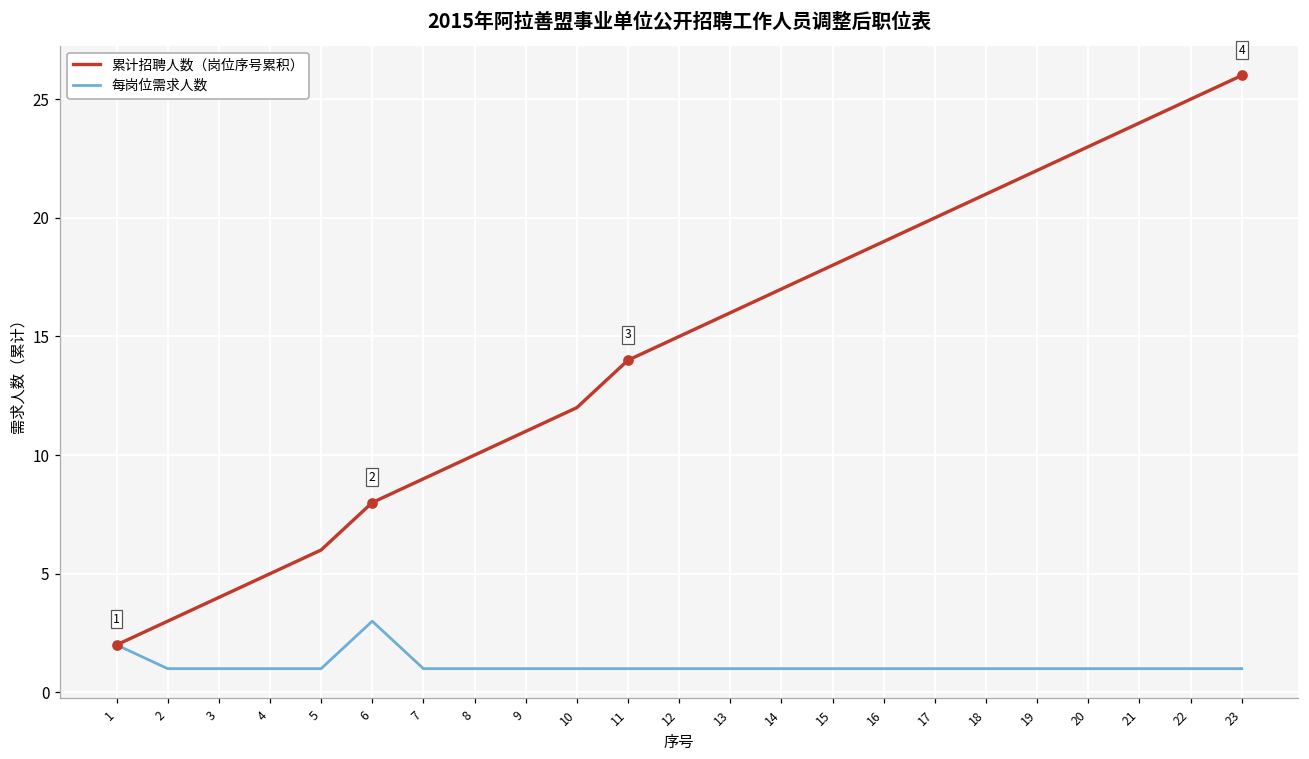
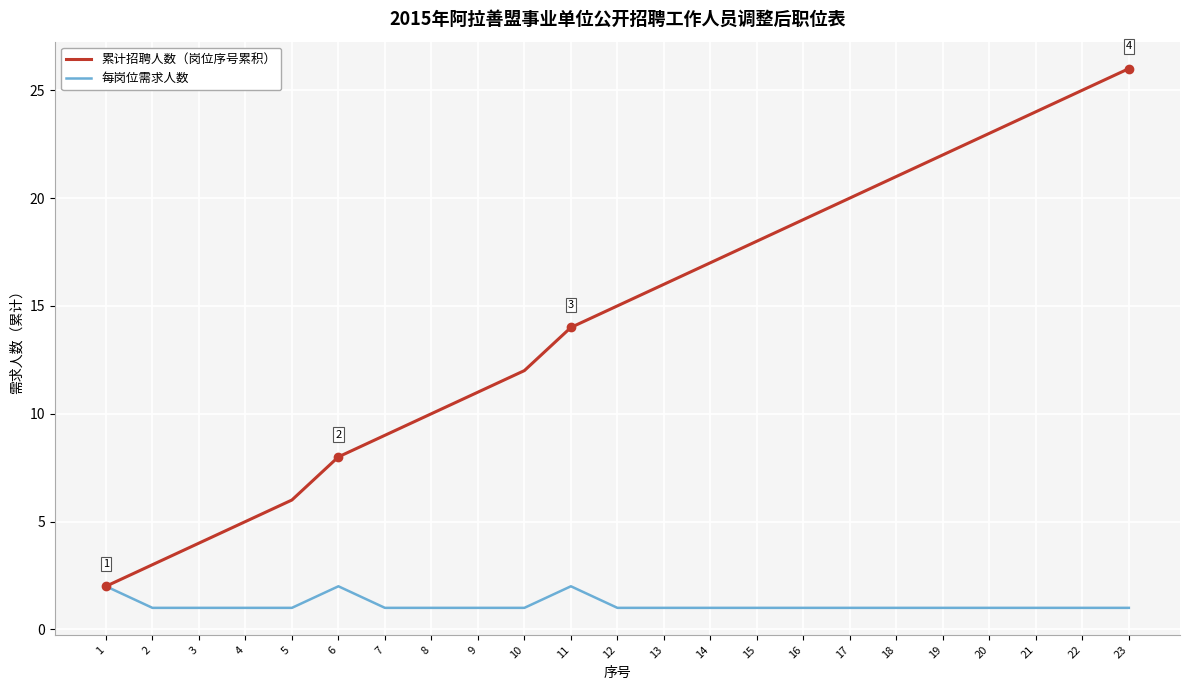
  {
    "每岗位需求人数": {
      "2": 1,
      "3": 1,
      "4": 1,
      "5": 1,
-     "6": 3,
+     "6": 2,
      "7": 1,
      "8": 1,
      "9": 1,
      "10": 1,
-     "11": 1,
+     "11": 2,
      "12": 1,
      "13": 1,
      "14": 1,
      "15": 1,
      "16": 1,
      "17": 1,
      "18": 1,
      "19": 1,
      "20": 1,
      "21": 1,
      "22": 1,
      "23": 1
    }
  }
